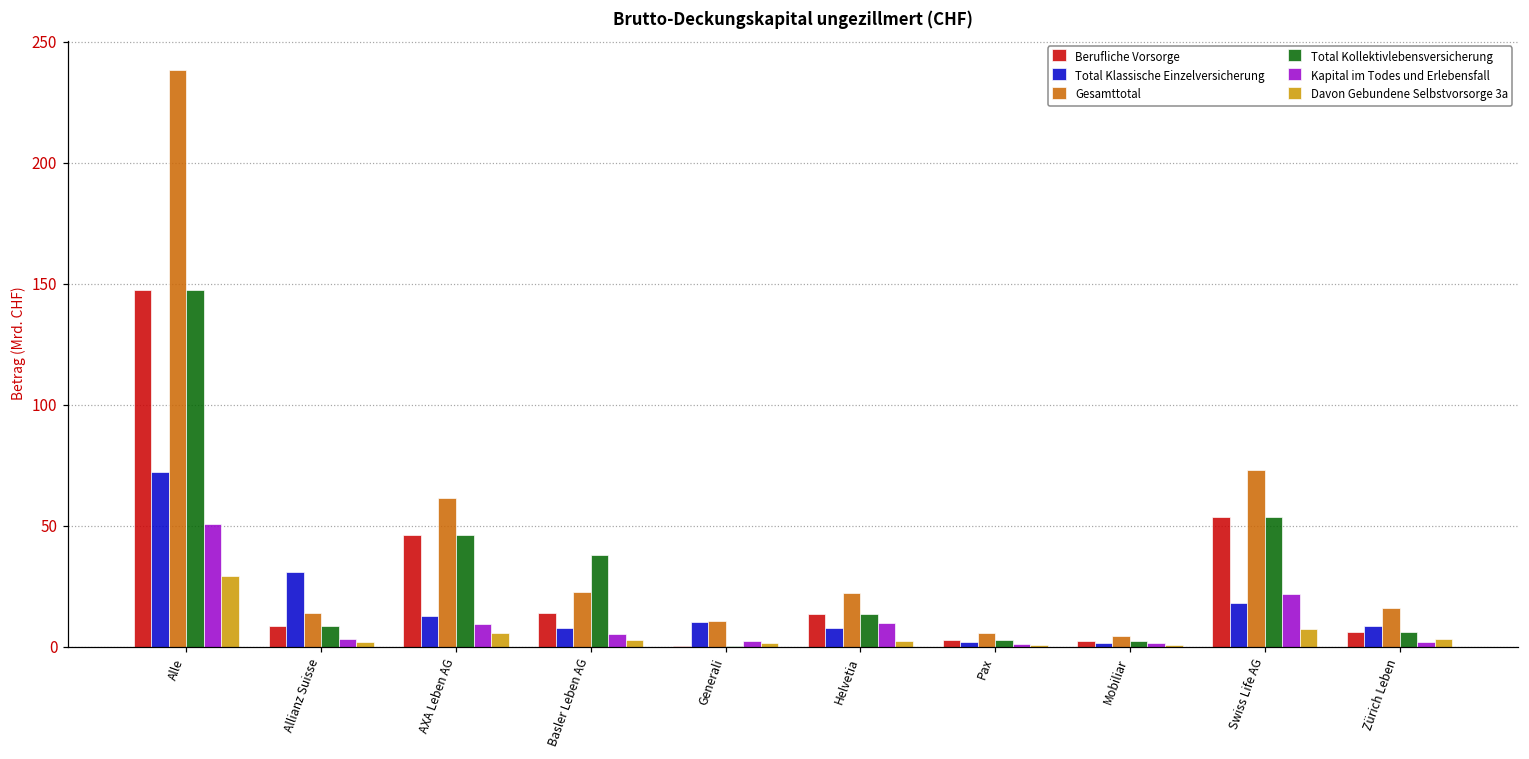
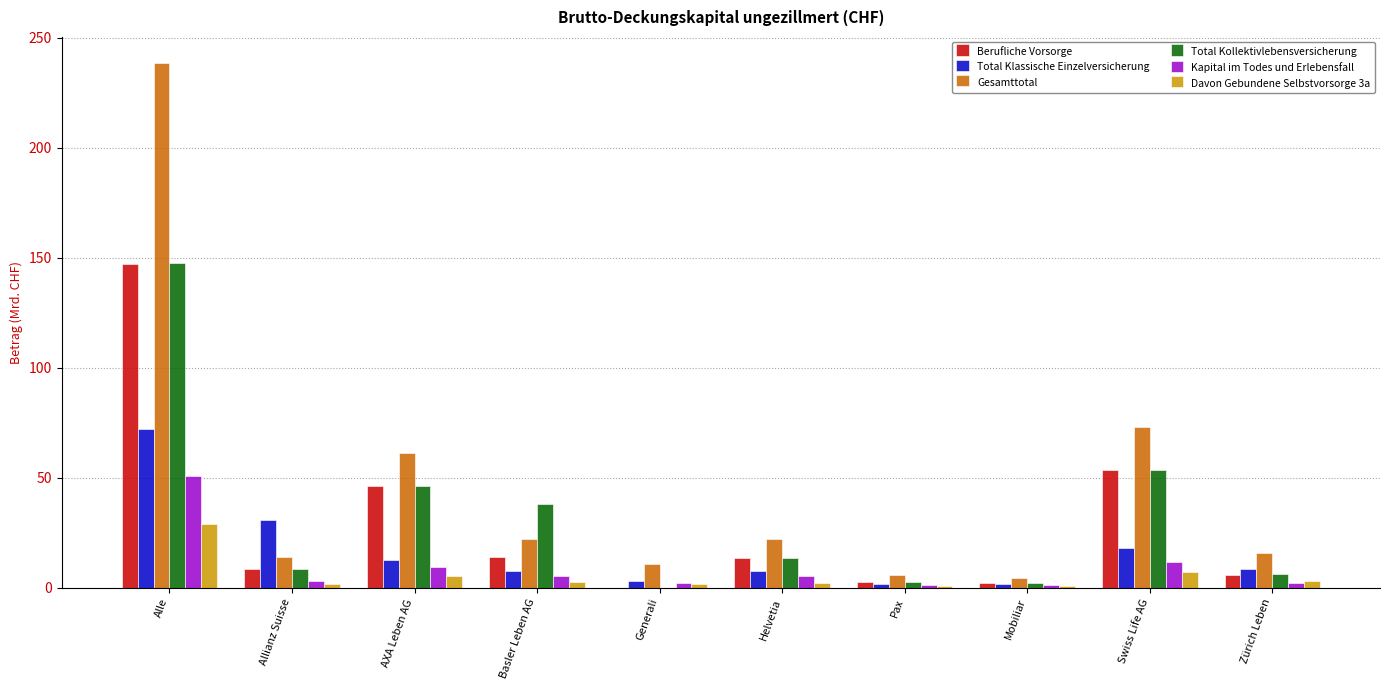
  {
    "Berufliche Vorsorge": {
      "Alle": 147,
      "Allianz Suisse": 9,
      "AXA Leben AG": 46,
      "Basler Leben AG": 14,
      "Helvetia": 14,
      "Pax": 3,
      "Mobiliar": 2,
      "Swiss Life AG": 53,
      "Zürich Leben": 6
    },
    "Total Klassische Einzelversicherung": {
      "Alle": 72,
      "Allianz Suisse": 31,
      "AXA Leben AG": 13,
      "Basler Leben AG": 8,
-     "Generali": 10,
+     "Generali": 3,
      "Helvetia": 8,
      "Pax": 2,
      "Mobiliar": 2,
      "Swiss Life AG": 18,
      "Zürich Leben": 9
    },
    "Total Kollektivlebensversicherung": {
      "Alle": 147,
      "Allianz Suisse": 9,
      "AXA Leben AG": 46,
      "Basler Leben AG": 38,
      "Helvetia": 14,
      "Pax": 3,
      "Mobiliar": 2,
      "Swiss Life AG": 53,
      "Zürich Leben": 6
    },
    "Kapital im Todes und Erlebensfall": {
      "Alle": 51,
      "Allianz Suisse": 3,
      "AXA Leben AG": 10,
      "Basler Leben AG": 5,
      "Generali": 2,
-     "Helvetia": 10,
+     "Helvetia": 5,
      "Pax": 1,
      "Mobiliar": 1,
-     "Swiss Life AG": 22,
+     "Swiss Life AG": 12,
      "Zürich Leben": 2
    }
  }
